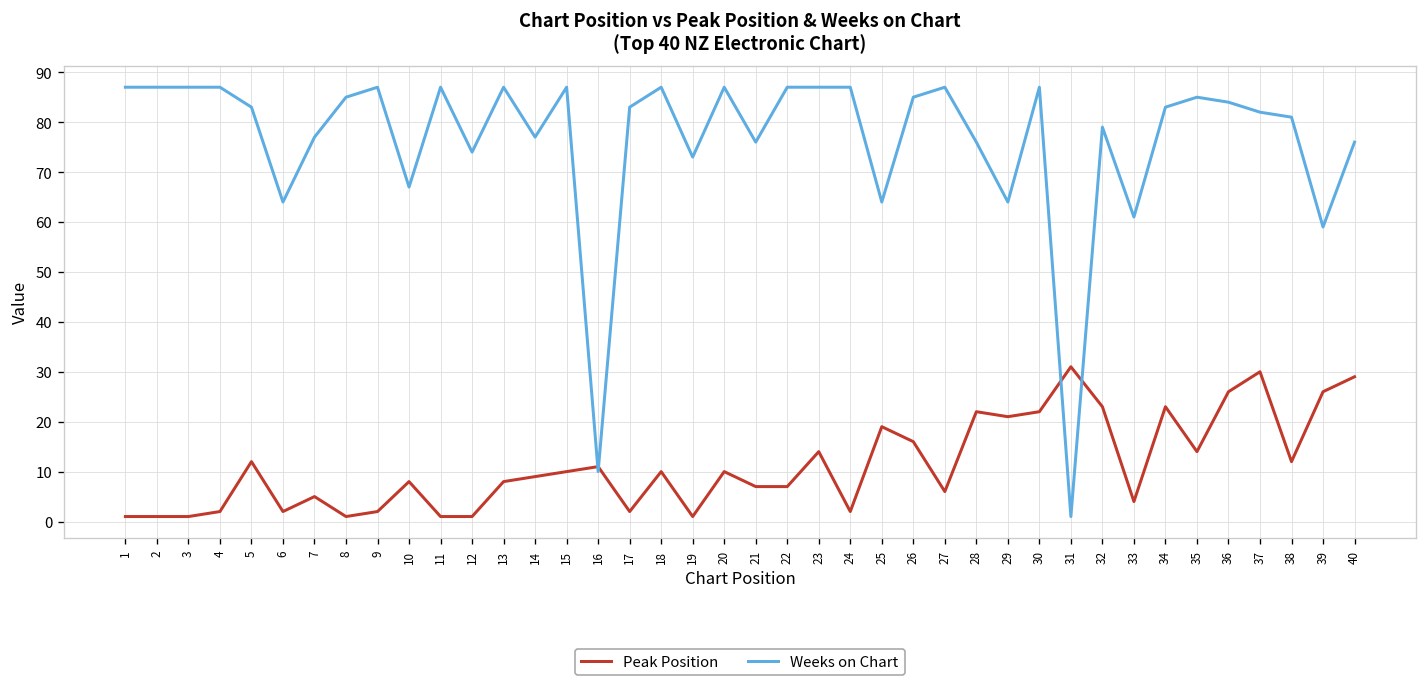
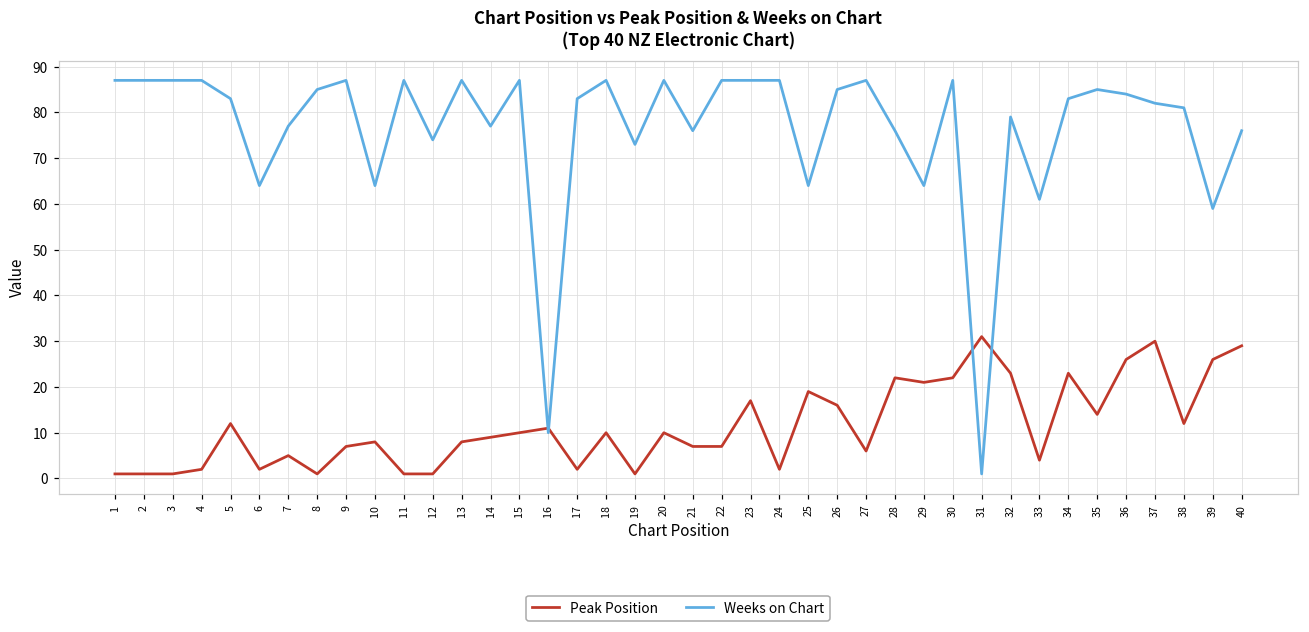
  {
    "Peak Position": {
      "1": 1,
      "2": 1,
      "3": 1,
      "4": 2,
      "5": 12,
      "6": 2,
      "7": 5,
      "8": 1,
-     "9": 2,
+     "9": 7,
      "10": 8,
      "11": 1,
      "12": 1,
      "13": 8,
      "14": 9,
      "15": 10,
      "16": 11,
      "17": 2,
      "18": 10,
      "19": 1,
      "20": 10,
      "21": 7,
      "22": 7,
-     "23": 14,
+     "23": 17,
      "24": 2,
      "25": 19,
      "26": 16,
      "27": 6,
      "28": 22,
      "29": 21,
      "30": 22,
      "31": 31,
      "32": 23,
      "33": 4,
      "34": 23,
      "35": 14,
      "36": 26,
      "37": 30,
      "38": 12,
      "39": 26,
      "40": 29
    },
    "Weeks on Chart": {
      "1": 87,
      "2": 87,
      "3": 87,
      "4": 87,
      "5": 83,
      "6": 64,
      "7": 77,
      "8": 85,
      "9": 87,
-     "10": 67,
+     "10": 64,
      "11": 87,
      "12": 74,
      "13": 87,
      "14": 77,
      "15": 87,
      "16": 10,
      "17": 83,
      "18": 87,
      "19": 73,
      "20": 87,
      "21": 76,
      "22": 87,
      "23": 87,
      "24": 87,
      "25": 64,
      "26": 85,
      "27": 87,
      "28": 76,
      "29": 64,
      "30": 87,
      "31": 1,
      "32": 79,
      "33": 61,
      "34": 83,
      "35": 85,
      "36": 84,
      "37": 82,
      "38": 81,
      "39": 59,
      "40": 76
    }
  }
